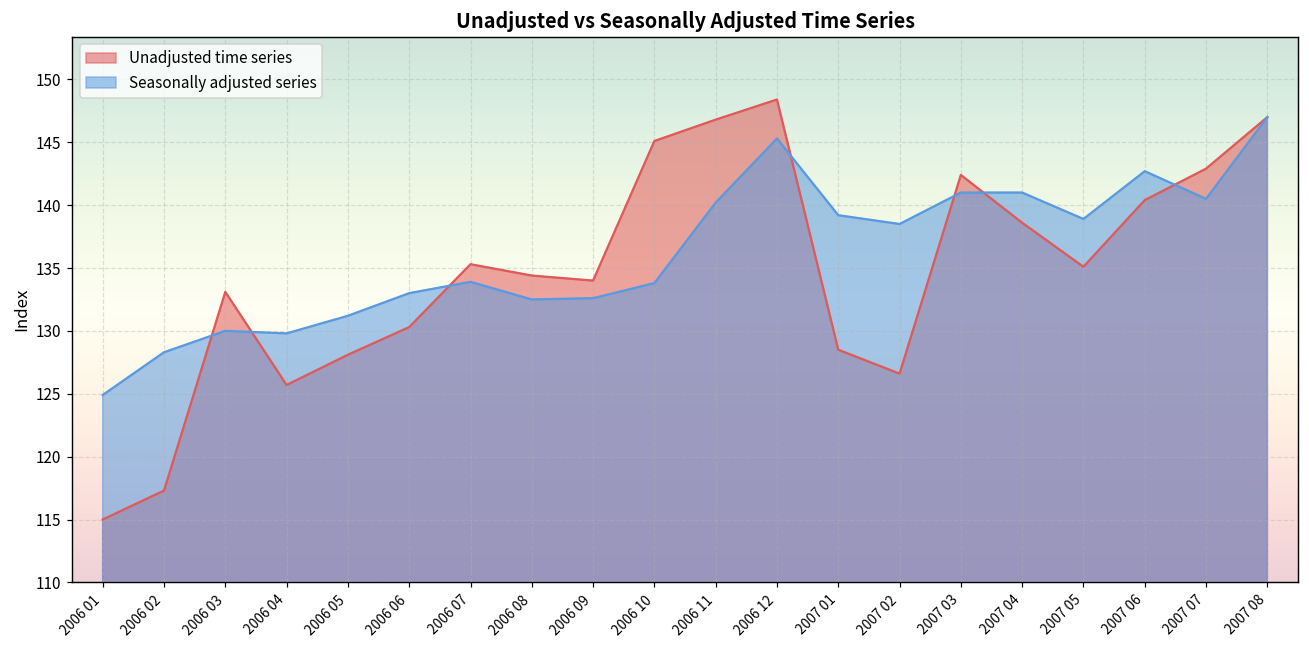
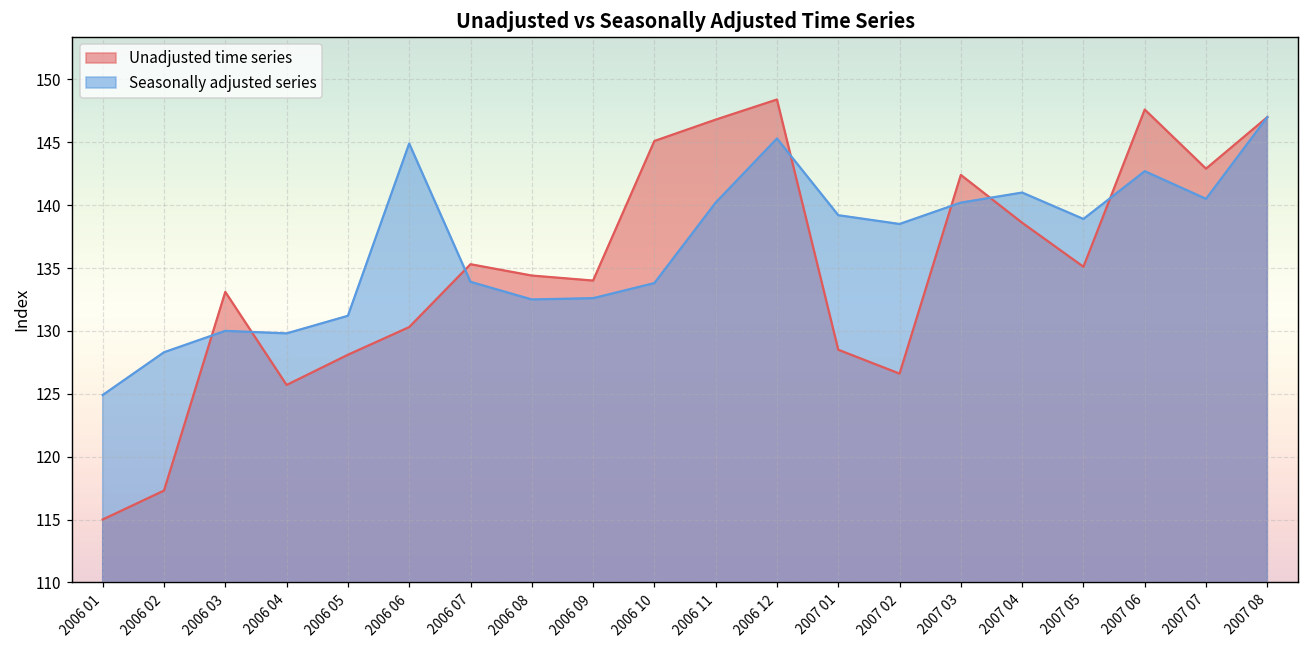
  {
    "Unadjusted time series": {
      "2006 01": 115.0,
      "2006 02": 117.3,
      "2006 03": 133.1,
      "2006 04": 125.7,
      "2006 05": 128.1,
      "2006 06": 130.3,
      "2006 07": 135.3,
      "2006 08": 134.4,
      "2006 09": 134.0,
      "2006 10": 145.1,
      "2006 11": 146.8,
      "2006 12": 148.4,
      "2007 01": 128.5,
      "2007 02": 126.6,
      "2007 03": 142.4,
      "2007 04": 138.6,
      "2007 05": 135.1,
-     "2007 06": 140.4,
+     "2007 06": 147.6,
      "2007 07": 142.9
    },
    "Seasonally adjusted series": {
      "2006 01": 124.9,
      "2006 02": 128.3,
      "2006 03": 130.0,
      "2006 04": 129.8,
      "2006 05": 131.2,
-     "2006 06": 133.0,
+     "2006 06": 144.9,
      "2006 07": 133.9,
      "2006 08": 132.5,
      "2006 09": 132.6,
      "2006 10": 133.8,
      "2006 11": 140.2,
      "2006 12": 145.3,
      "2007 01": 139.2,
      "2007 02": 138.5,
-     "2007 03": 141.0,
+     "2007 03": 140.2,
      "2007 04": 141.0,
      "2007 05": 138.9,
      "2007 06": 142.7,
      "2007 07": 140.5
    }
  }
